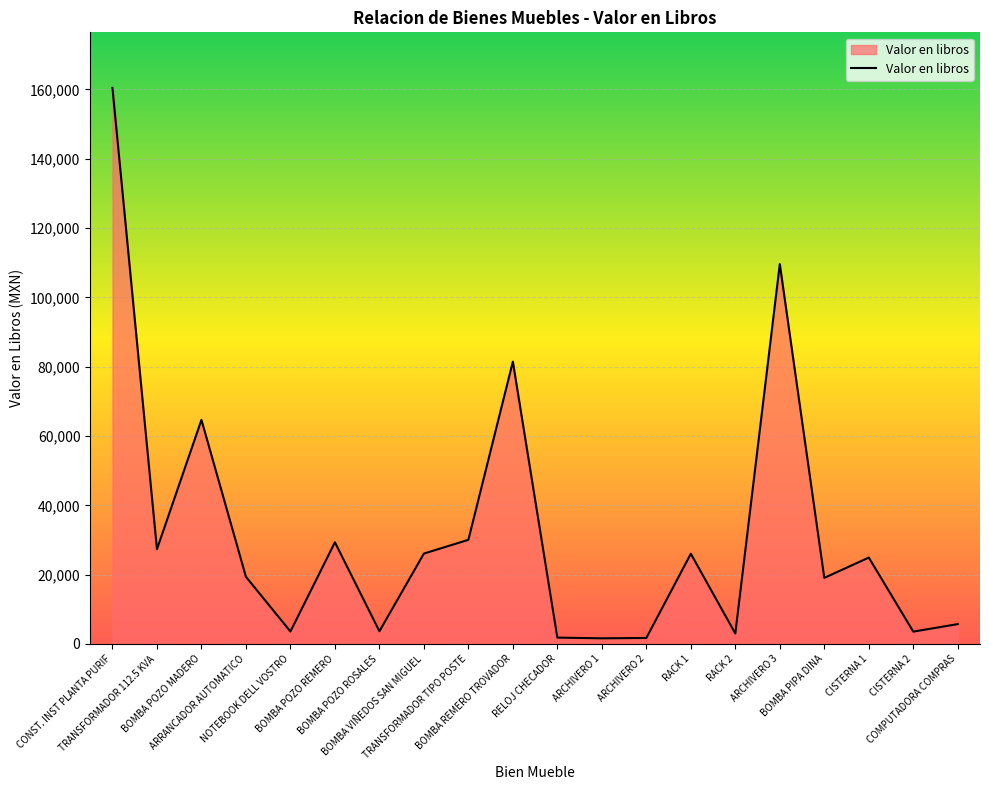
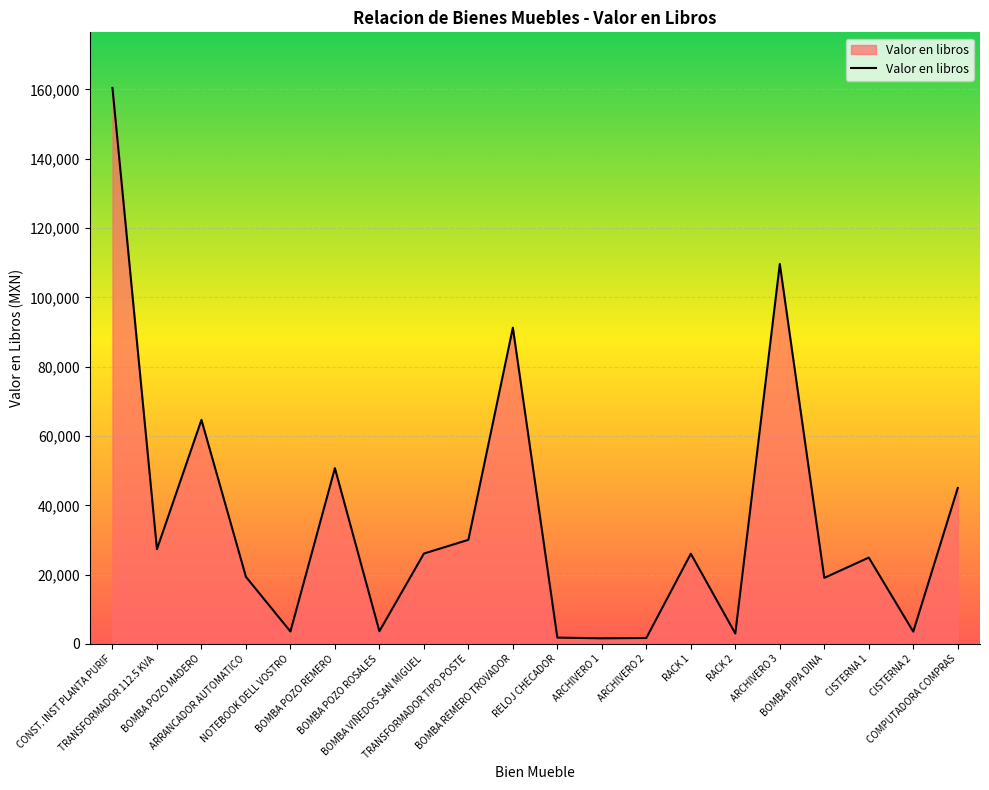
  {
    "CONST. INST PLANTA PURIF": "160,000",
    "TRANSFORMADOR 112.5 KVA": "27,000",
    "BOMBA POZO MADERO": "65,000",
    "ARRANCADOR AUTOMATICO": "19,000",
    "NOTEBOOK DELL VOSTRO": "4,000",
-   "BOMBA POZO REMERO": "29,000",
+   "BOMBA POZO REMERO": "51,000",
    "BOMBA POZO ROSALES": "4,000",
    "BOMBA VIÑEDOS SAN MIGUEL": "26,000",
    "TRANSFORMADOR TIPO POSTE": "30,000",
-   "BOMBA REMERO TROVADOR": "81,000",
+   "BOMBA REMERO TROVADOR": "91,000",
    "RELOJ CHECADOR": "2,000",
    "ARCHIVERO 1": "2,000",
    "ARCHIVERO 2": "2,000",
    "RACK 1": "26,000",
    "RACK 2": "3,000",
    "ARCHIVERO 3": "110,000",
    "BOMBA PIPA DINA": "19,000",
    "CISTERNA 1": "25,000",
    "CISTERNA 2": "4,000",
-   "COMPUTADORA COMPRAS": "6,000"
+   "COMPUTADORA COMPRAS": "45,000"
  }
